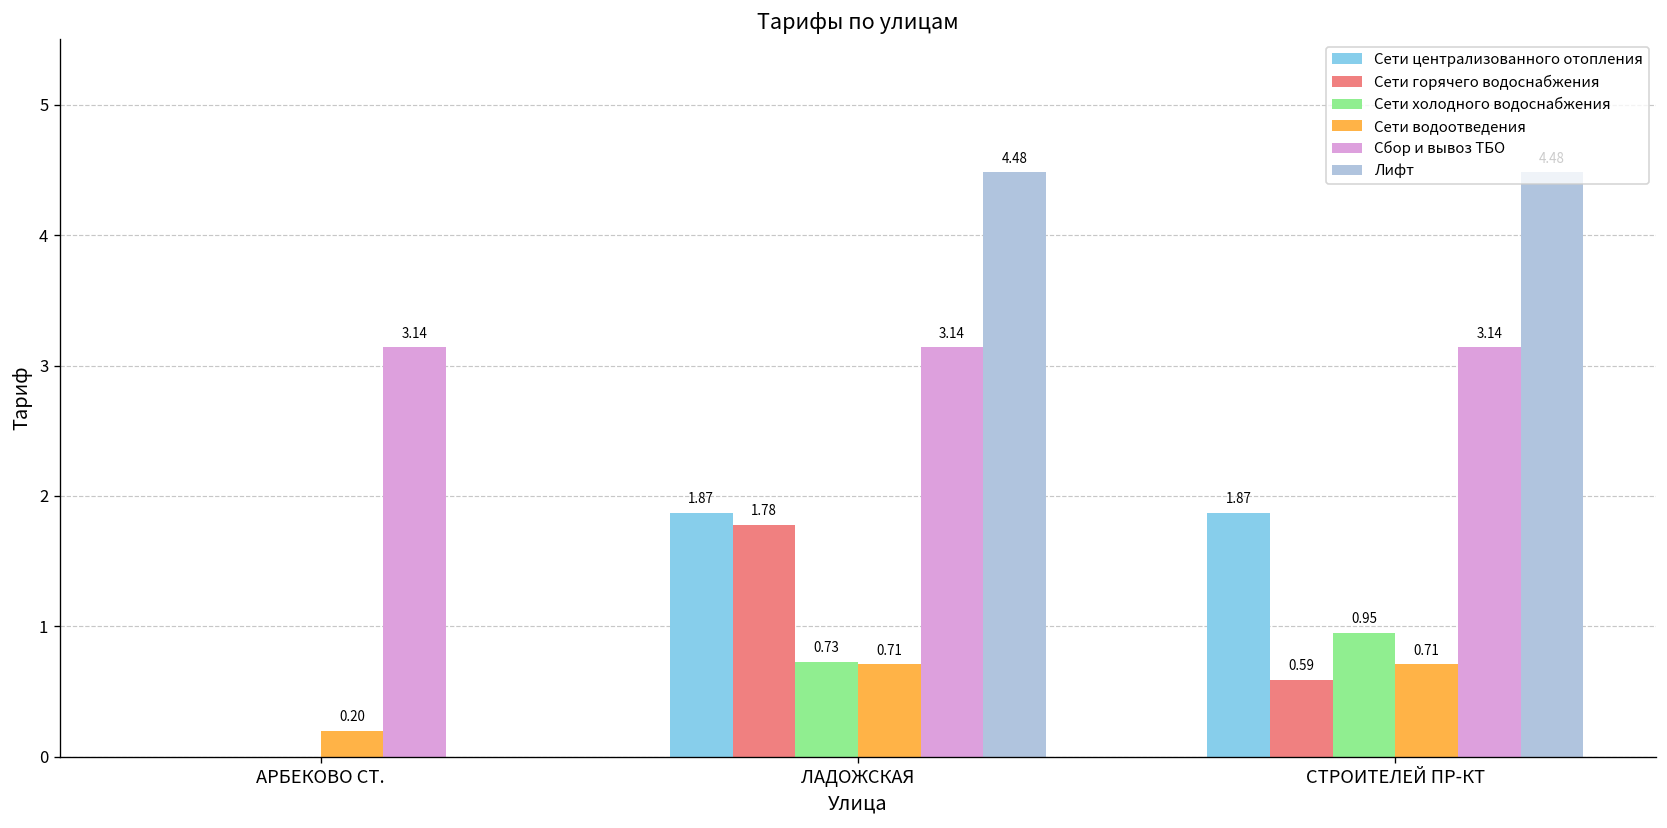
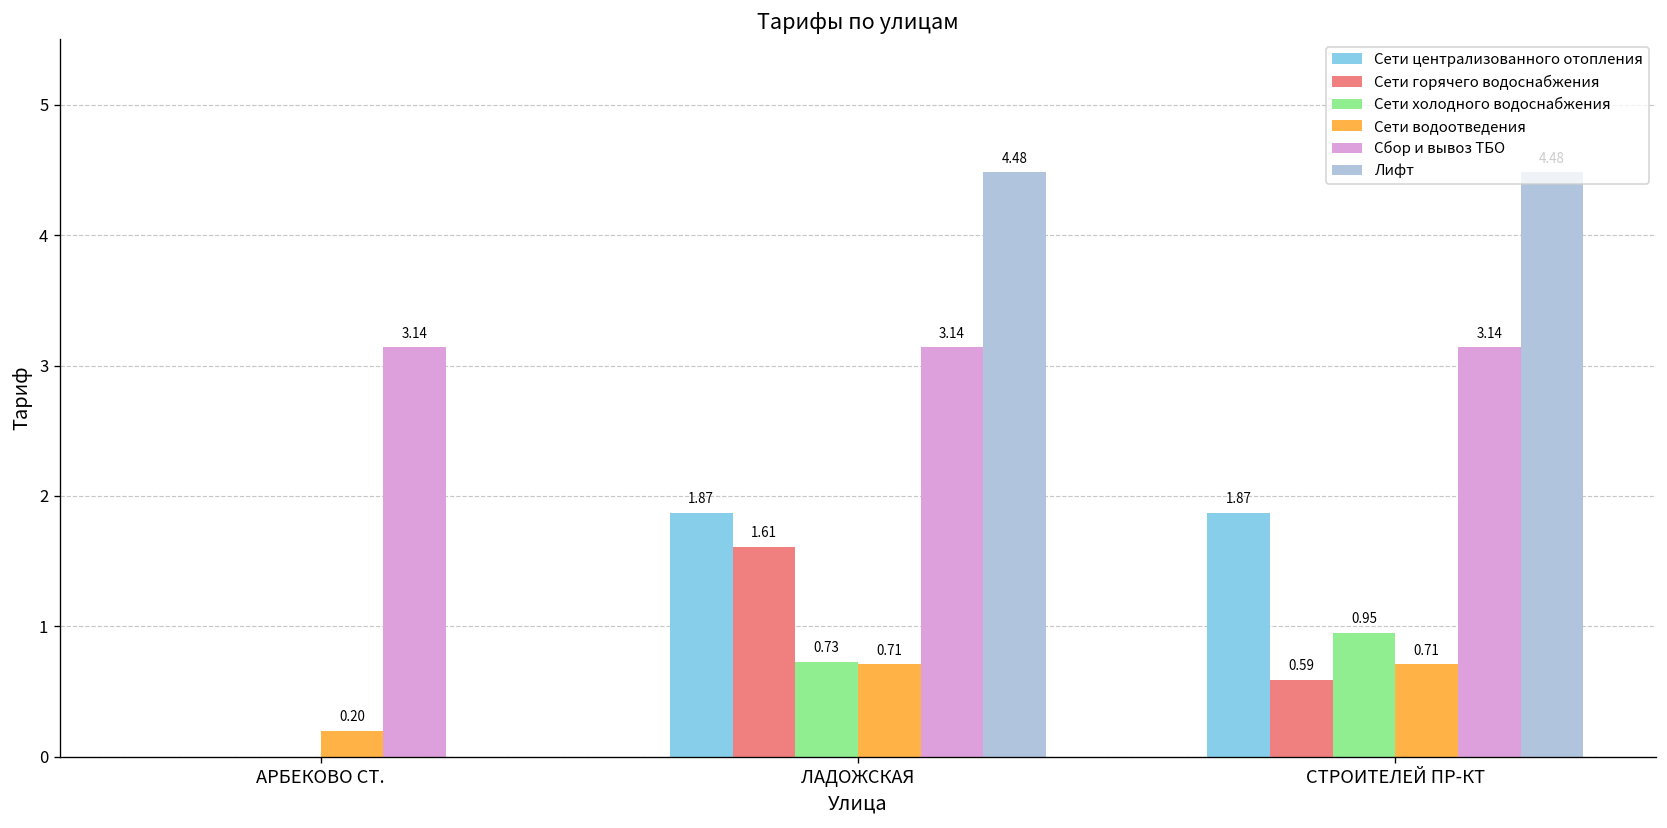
  {
    "Сети горячего водоснабжения": {
-     "ЛАДОЖСКАЯ": 1.78,
+     "ЛАДОЖСКАЯ": 1.61,
      "СТРОИТЕЛЕЙ ПР-КТ": 0.59
    },
    "Сети холодного водоснабжения": {
      "ЛАДОЖСКАЯ": 0.73,
      "СТРОИТЕЛЕЙ ПР-КТ": 0.95
    },
    "Сети водоотведения": {
      "АРБЕКОВО СТ.": 0.20,
      "ЛАДОЖСКАЯ": 0.71,
      "СТРОИТЕЛЕЙ ПР-КТ": 0.71
    }
  }
